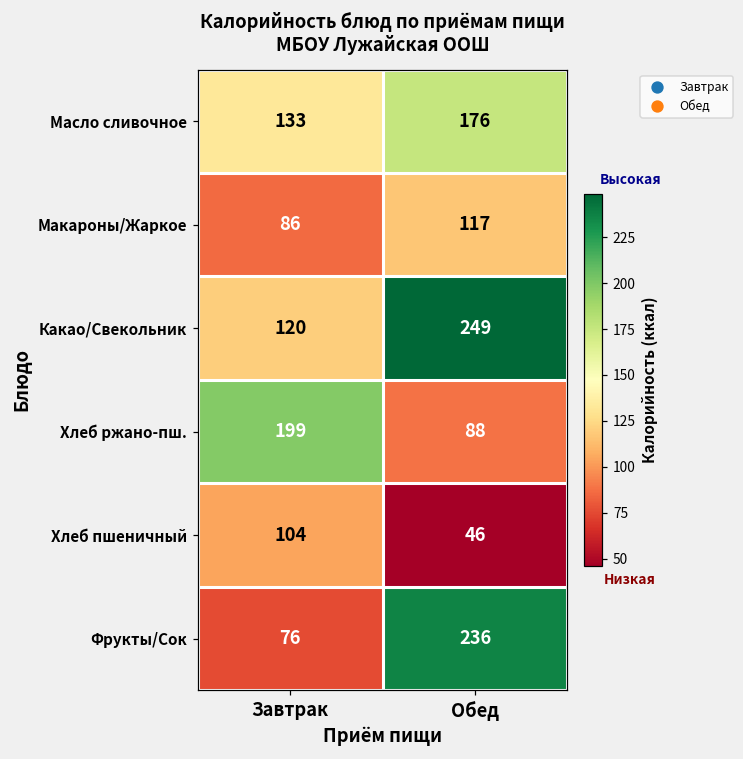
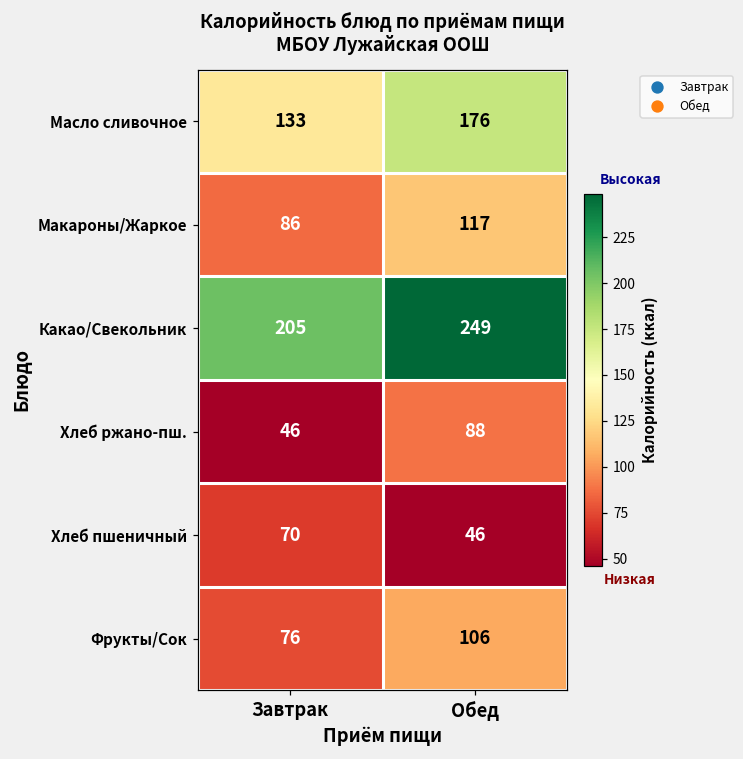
  {
    "Масло сливочное": {
      "Завтрак": 133,
      "Обед": 176
    },
    "Макароны/Жаркое": {
      "Завтрак": 86,
      "Обед": 117
    },
    "Какао/Свекольник": {
-     "Завтрак": 120,
+     "Завтрак": 205,
      "Обед": 249
    },
    "Хлеб ржано-пш.": {
-     "Завтрак": 199,
+     "Завтрак": 46,
      "Обед": 88
    },
    "Хлеб пшеничный": {
-     "Завтрак": 104,
+     "Завтрак": 70,
      "Обед": 46
    },
    "Фрукты/Сок": {
      "Завтрак": 76,
-     "Обед": 236
+     "Обед": 106
    }
  }
